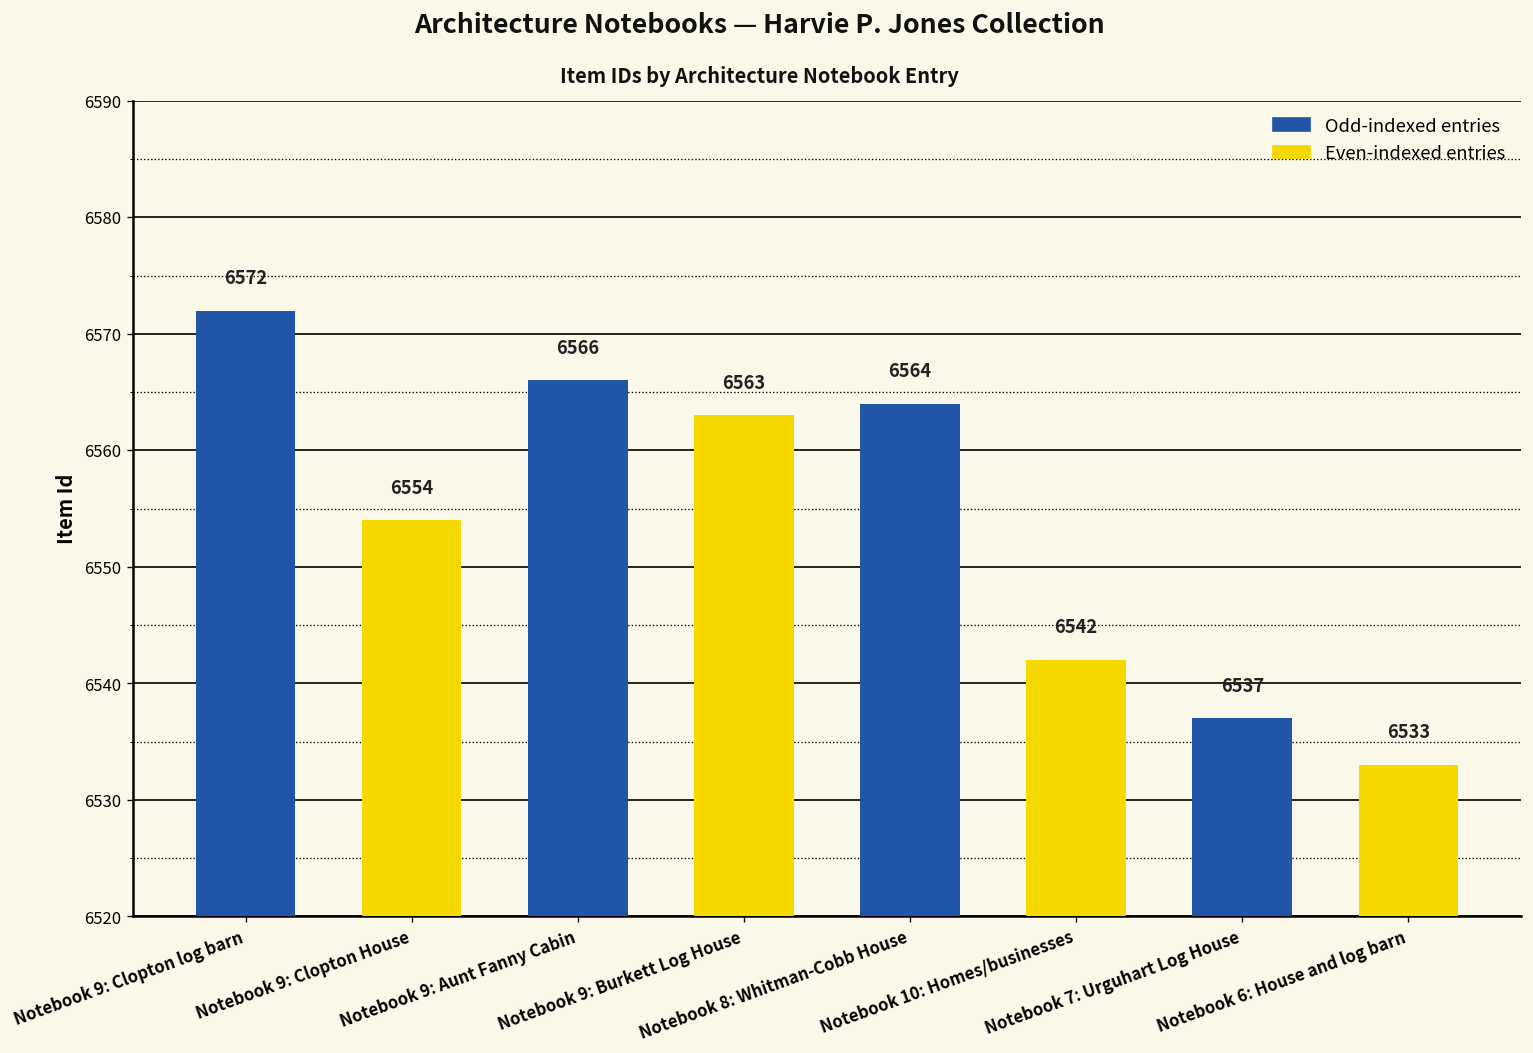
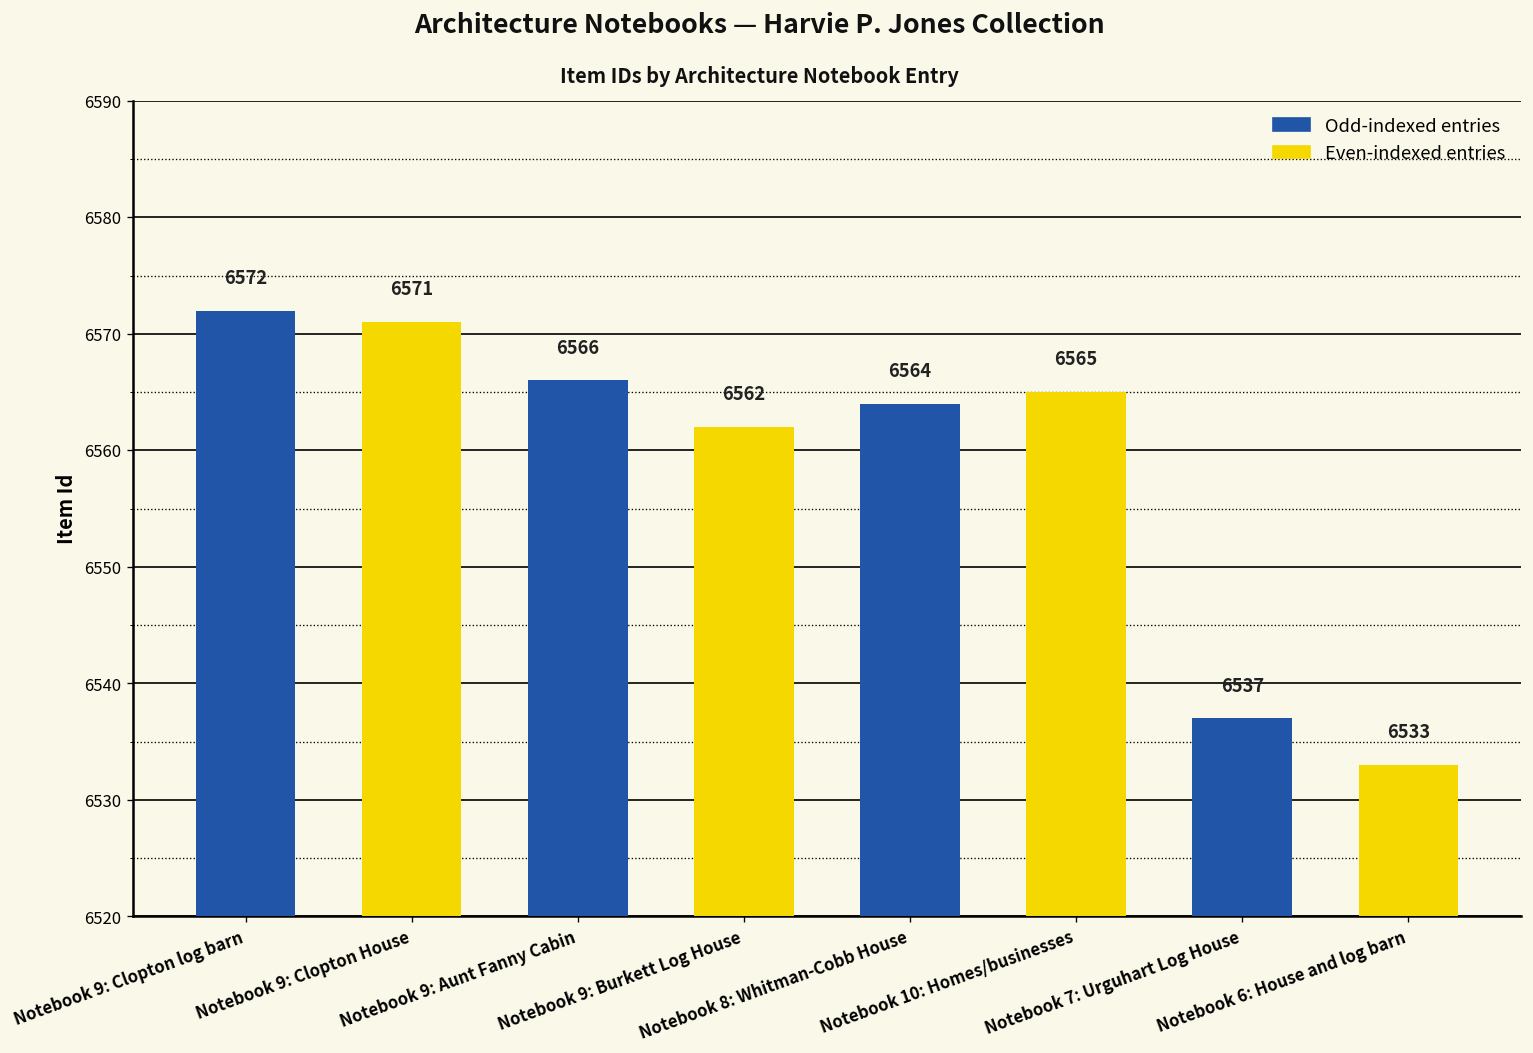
  {
    "Notebook 9: Clopton log barn": 6572,
-   "Notebook 9: Clopton House": 6554,
+   "Notebook 9: Clopton House": 6571,
    "Notebook 9: Aunt Fanny Cabin": 6566,
-   "Notebook 9: Burkett Log House": 6563,
+   "Notebook 9: Burkett Log House": 6562,
    "Notebook 8: Whitman-Cobb House": 6564,
-   "Notebook 10: Homes/businesses": 6542,
+   "Notebook 10: Homes/businesses": 6565,
    "Notebook 7: Urguhart Log House": 6537,
    "Notebook 6: House and log barn": 6533
  }
